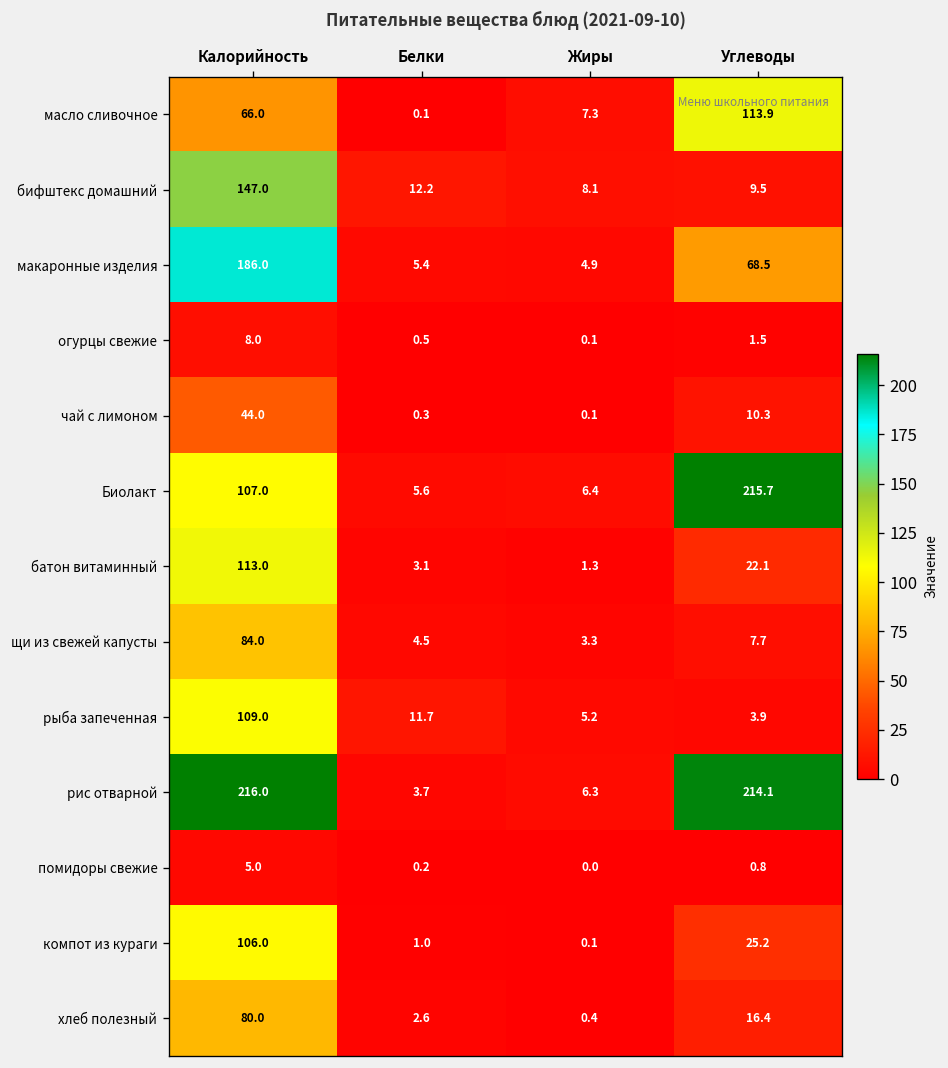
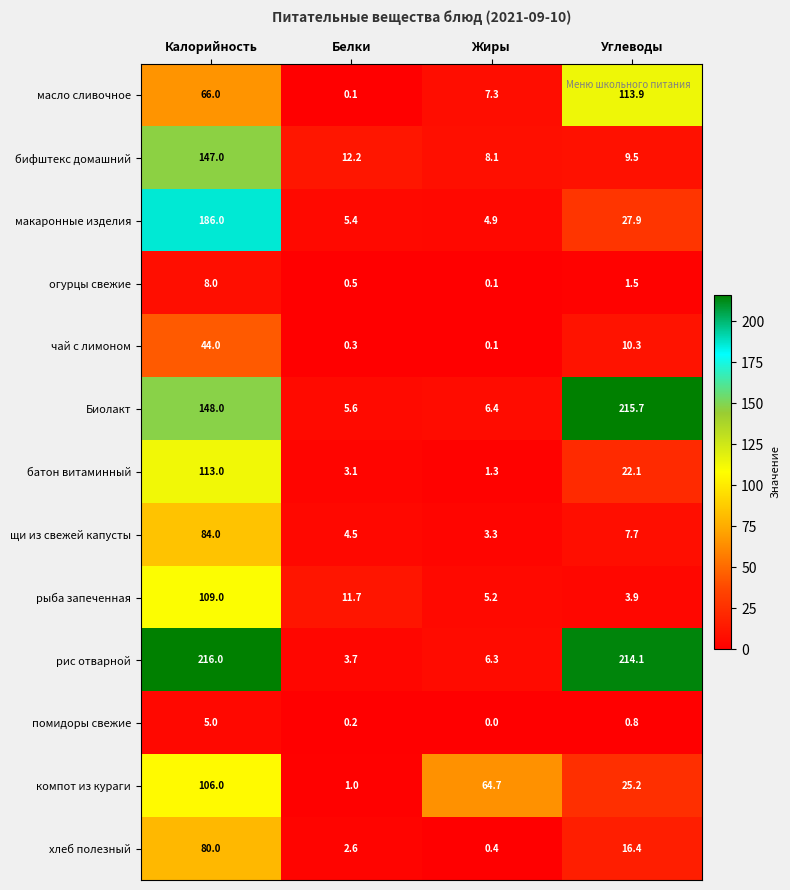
  {
    "масло сливочное": {
      "Калорийность": 66.0,
      "Белки": 0.1,
      "Жиры": 7.3
    },
    "бифштекс домашний": {
      "Калорийность": 147.0,
      "Белки": 12.2,
      "Жиры": 8.1,
      "Углеводы": 9.5
    },
    "макаронные изделия": {
      "Калорийность": 186.0,
      "Белки": 5.4,
      "Жиры": 4.9,
-     "Углеводы": 68.5
+     "Углеводы": 27.9
    },
    "огурцы свежие": {
      "Калорийность": 8.0,
      "Белки": 0.5,
      "Жиры": 0.1,
      "Углеводы": 1.5
    },
    "чай с лимоном": {
      "Калорийность": 44.0,
      "Белки": 0.3,
      "Жиры": 0.1,
      "Углеводы": 10.3
    },
    "Биолакт": {
-     "Калорийность": 107.0,
+     "Калорийность": 148.0,
      "Белки": 5.6,
      "Жиры": 6.4,
      "Углеводы": 215.7
    },
    "батон витаминный": {
      "Калорийность": 113.0,
      "Белки": 3.1,
      "Жиры": 1.3,
      "Углеводы": 22.1
    },
    "щи из свежей капусты": {
      "Калорийность": 84.0,
      "Белки": 4.5,
      "Жиры": 3.3,
      "Углеводы": 7.7
    },
    "рыба запеченная": {
      "Калорийность": 109.0,
      "Белки": 11.7,
      "Жиры": 5.2,
      "Углеводы": 3.9
    },
    "рис отварной": {
      "Калорийность": 216.0,
      "Белки": 3.7,
      "Жиры": 6.3,
      "Углеводы": 214.1
    },
    "помидоры свежие": {
      "Калорийность": 5.0,
      "Белки": 0.2,
      "Жиры": 0.0,
      "Углеводы": 0.8
    },
    "компот из кураги": {
      "Калорийность": 106.0,
      "Белки": 1.0,
-     "Жиры": 0.1,
+     "Жиры": 64.7,
      "Углеводы": 25.2
    },
    "хлеб полезный": {
      "Калорийность": 80.0,
      "Белки": 2.6,
      "Жиры": 0.4,
      "Углеводы": 16.4
    }
  }
